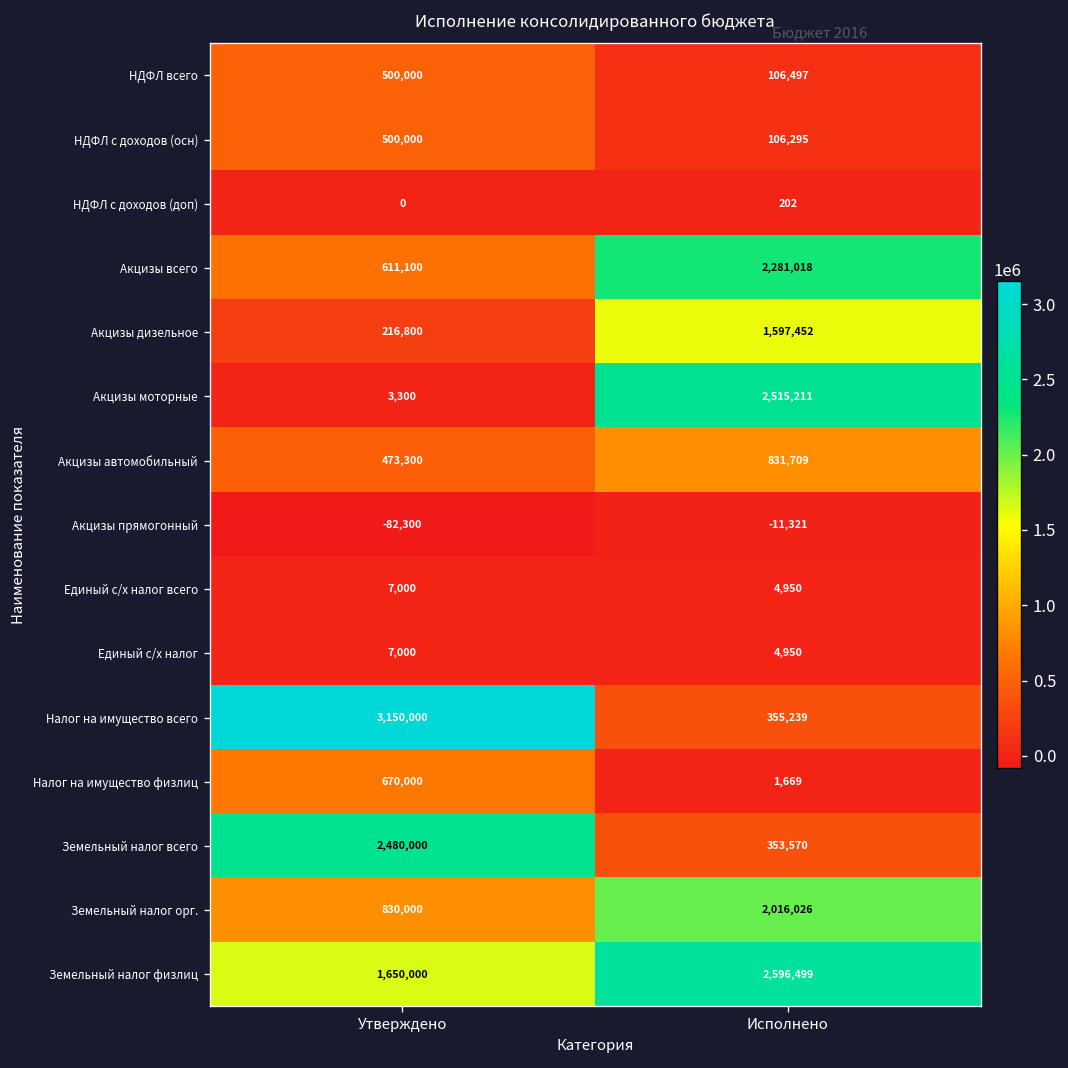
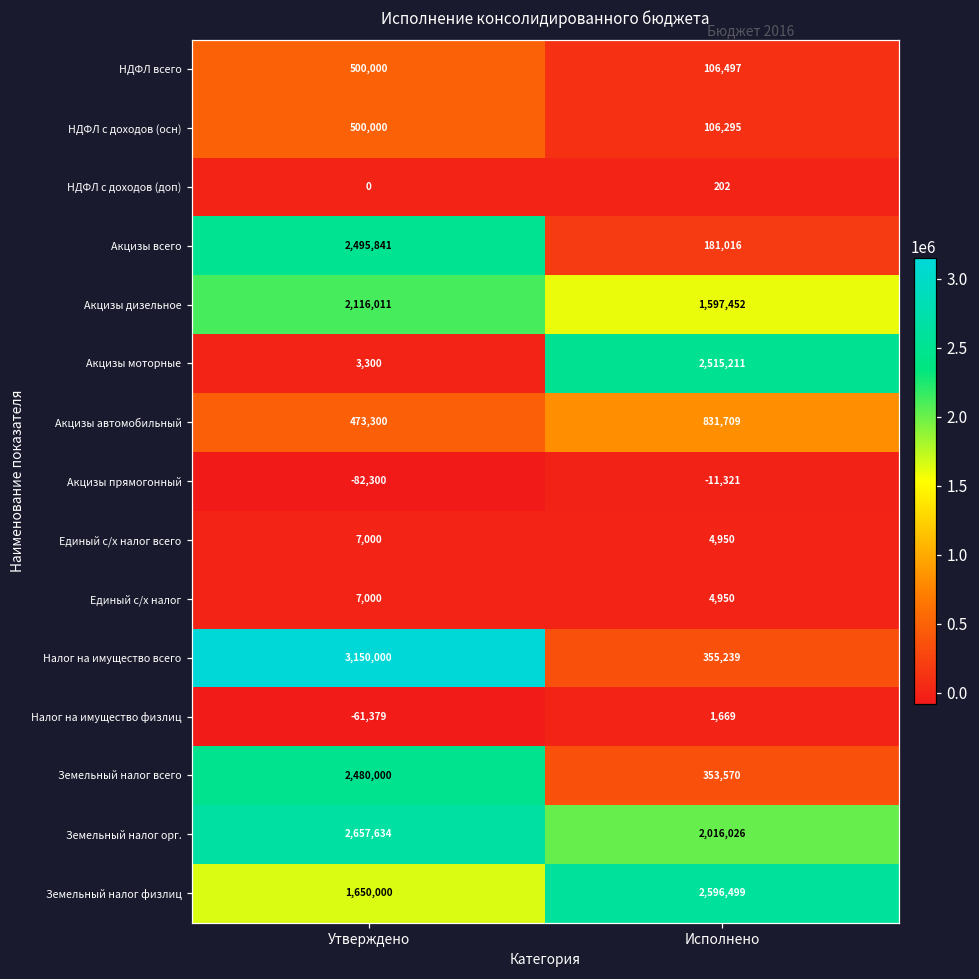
  {
    "НДФЛ всего": {
      "Утверждено": "500,000",
      "Исполнено": "106,497"
    },
    "НДФЛ с доходов (осн)": {
      "Утверждено": "500,000",
      "Исполнено": "106,295"
    },
    "НДФЛ с доходов (доп)": {
      "Утверждено": "0",
      "Исполнено": "202"
    },
    "Акцизы всего": {
-     "Утверждено": "611,100",
-     "Исполнено": "2,281,018"
+     "Утверждено": "2,495,841",
+     "Исполнено": "181,016"
    },
    "Акцизы дизельное": {
-     "Утверждено": "216,800",
+     "Утверждено": "2,116,011",
      "Исполнено": "1,597,452"
    },
    "Акцизы моторные": {
      "Утверждено": "3,300",
      "Исполнено": "2,515,211"
    },
    "Акцизы автомобильный": {
      "Утверждено": "473,300",
      "Исполнено": "831,709"
    },
    "Акцизы прямогонный": {
      "Утверждено": "-82,300",
      "Исполнено": "-11,321"
    },
    "Единый с/х налог всего": {
      "Утверждено": "7,000",
      "Исполнено": "4,950"
    },
    "Единый с/х налог": {
      "Утверждено": "7,000",
      "Исполнено": "4,950"
    },
    "Налог на имущество всего": {
      "Утверждено": "3,150,000",
      "Исполнено": "355,239"
    },
    "Налог на имущество физлиц": {
-     "Утверждено": "670,000",
+     "Утверждено": "-61,379",
      "Исполнено": "1,669"
    },
    "Земельный налог всего": {
      "Утверждено": "2,480,000",
      "Исполнено": "353,570"
    },
    "Земельный налог орг.": {
-     "Утверждено": "830,000",
+     "Утверждено": "2,657,634",
      "Исполнено": "2,016,026"
    },
    "Земельный налог физлиц": {
      "Утверждено": "1,650,000",
      "Исполнено": "2,596,499"
    }
  }
